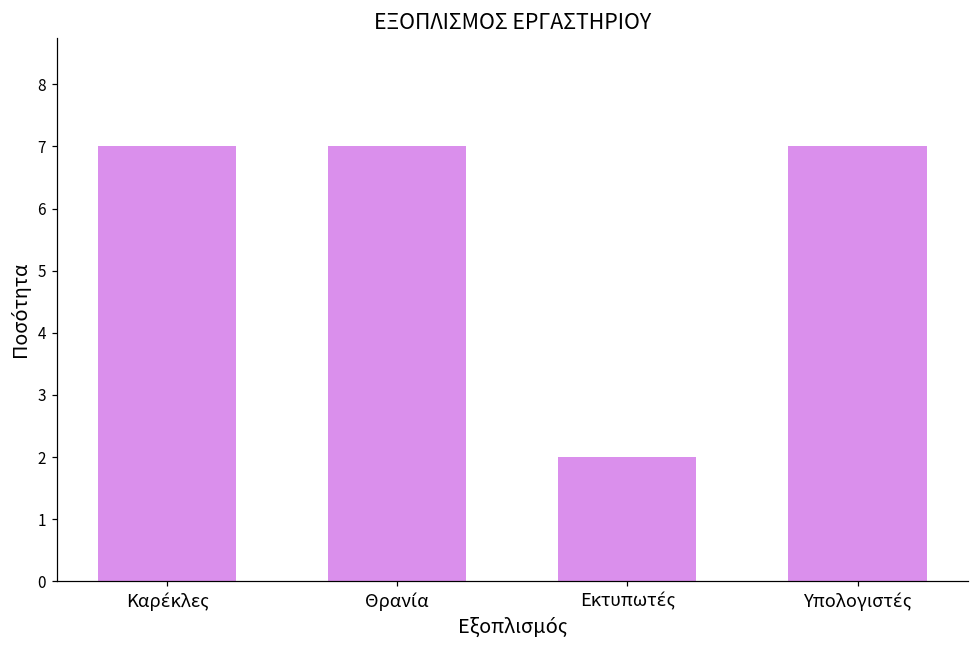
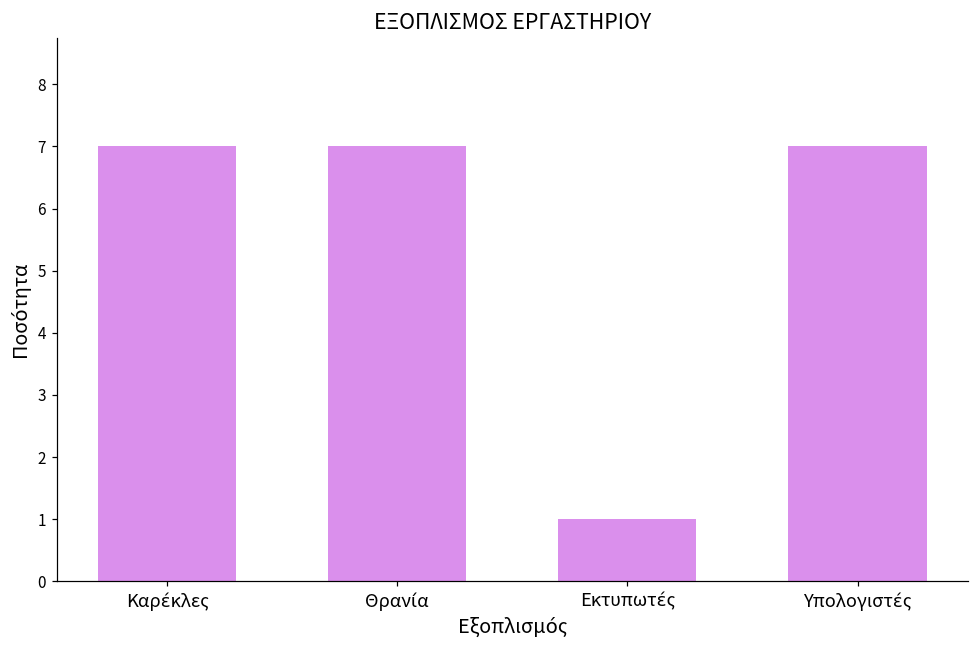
  {
    "Καρέκλες": 7,
    "Θρανία": 7,
-   "Εκτυπωτές": 2,
+   "Εκτυπωτές": 1,
    "Υπολογιστές": 7
  }
